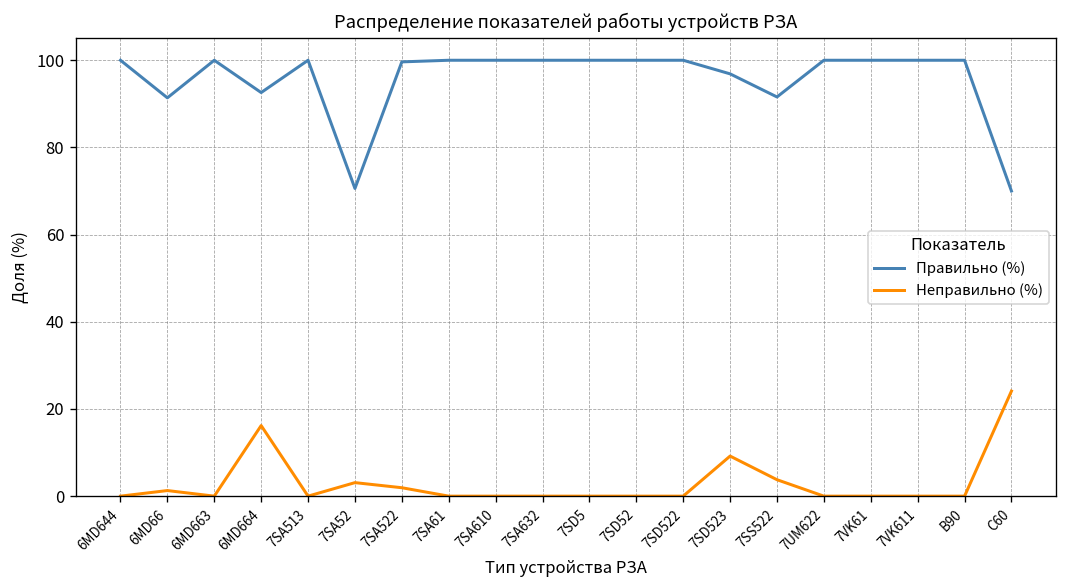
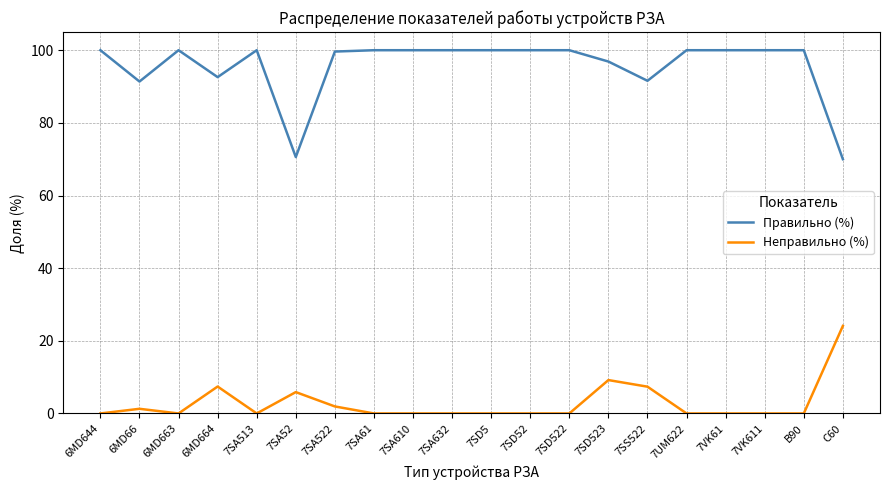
  {
    "Правильно (%)": {
      "6MD644": 100,
      "6MD66": 91,
      "6MD663": 100,
      "6MD664": 93,
      "7SA513": 100,
      "7SA52": 71,
      "7SA522": 100,
      "7SA61": 100,
      "7SA610": 100,
      "7SA632": 100,
      "7SD5": 100,
      "7SD52": 100,
      "7SD522": 100,
      "7SD523": 97,
      "7SS522": 92,
      "7UM622": 100,
      "7VK61": 100,
      "7VK611": 100,
      "B90": 100,
      "C60": 70
    },
    "Неправильно (%)": {
      "6MD644": 0,
      "6MD66": 1,
      "6MD663": 0,
-     "6MD664": 16,
+     "6MD664": 7,
      "7SA513": 0,
-     "7SA52": 3,
+     "7SA52": 6,
      "7SA522": 2,
      "7SA61": 0,
      "7SA610": 0,
      "7SA632": 0,
      "7SD5": 0,
      "7SD52": 0,
      "7SD522": 0,
      "7SD523": 9,
-     "7SS522": 4,
+     "7SS522": 7,
      "7UM622": 0,
      "7VK61": 0,
      "7VK611": 0,
      "B90": 0,
      "C60": 24
    }
  }
